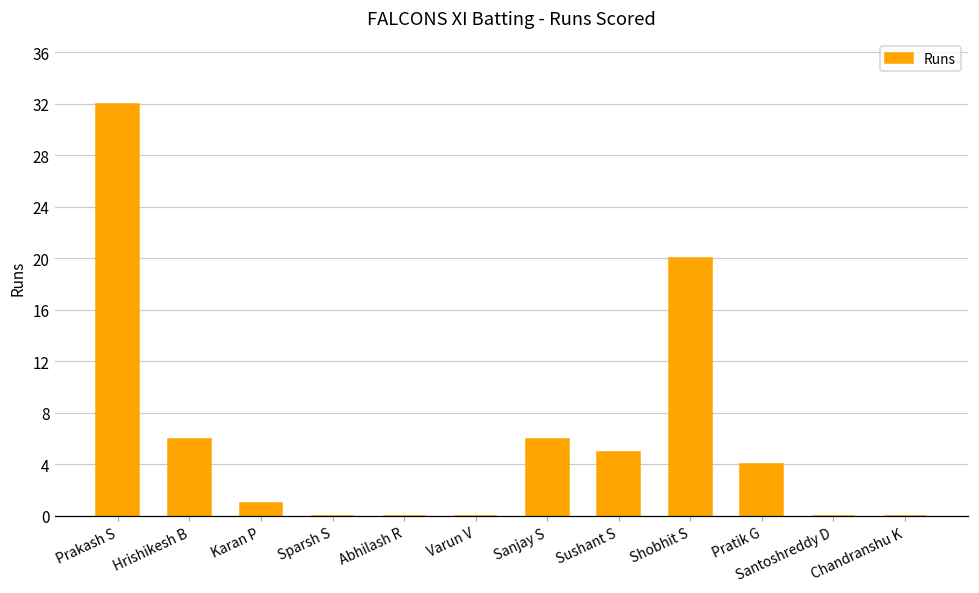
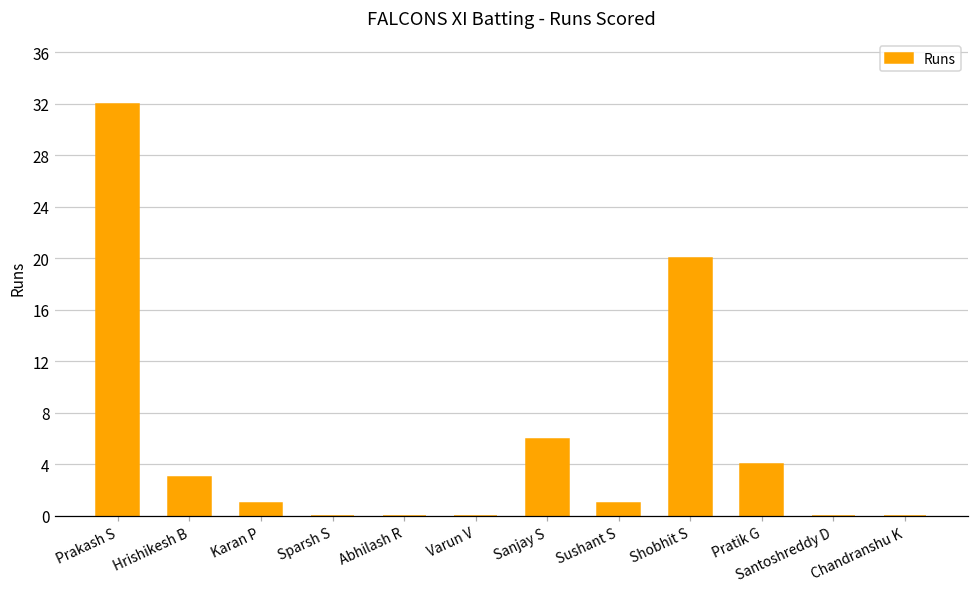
  {
    "Prakash S": 32,
-   "Hrishikesh B": 6,
+   "Hrishikesh B": 3,
    "Karan P": 1,
    "Sparsh S": 0,
    "Abhilash R": 0,
    "Varun V": 0,
    "Sanjay S": 6,
-   "Sushant S": 5,
+   "Sushant S": 1,
    "Shobhit S": 20,
    "Pratik G": 4,
    "Santoshreddy D": 0,
    "Chandranshu K": 0
  }
